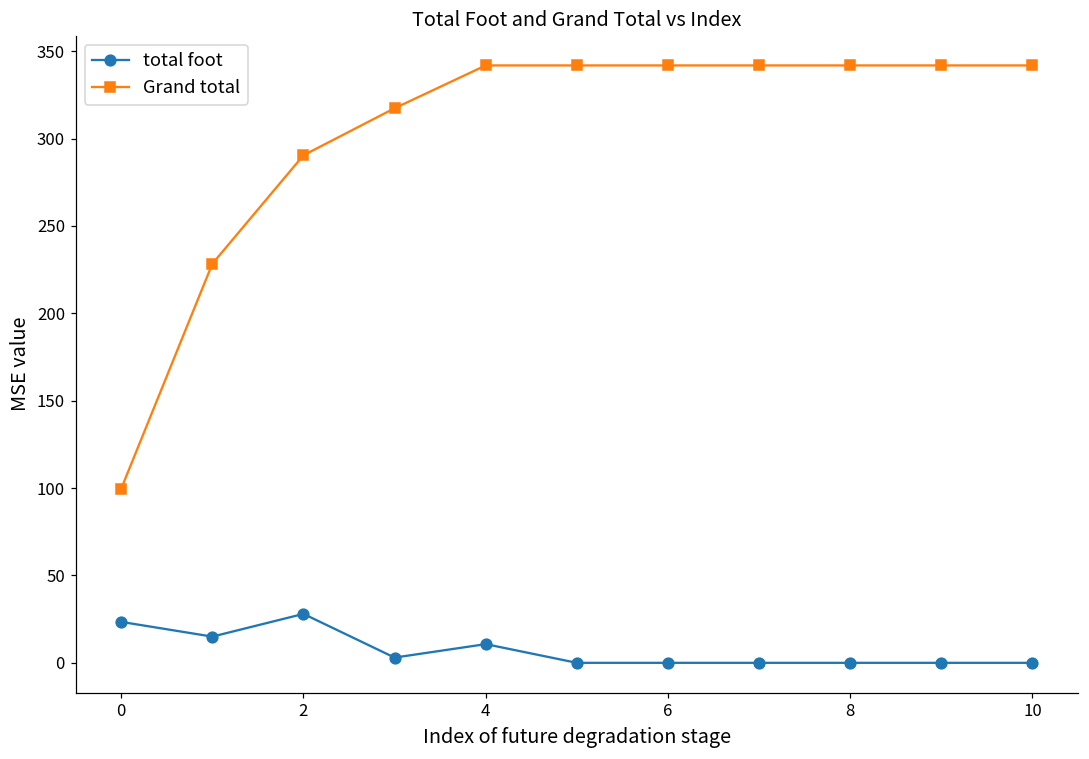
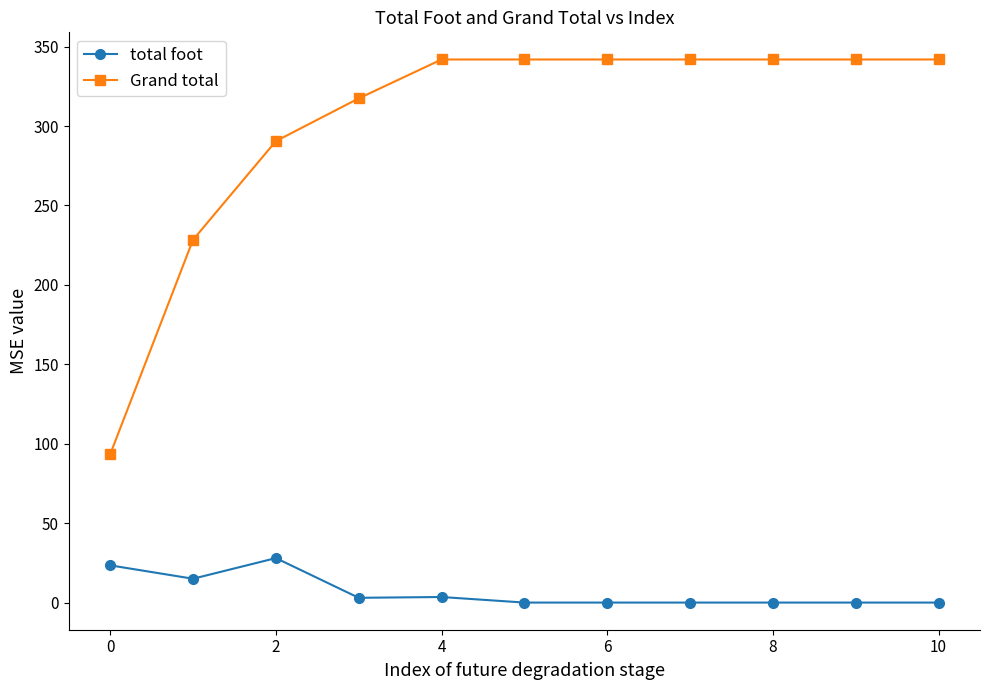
  {
    "total foot": {
      "0": 23,
      "2": 28,
-     "4": 11,
+     "4": 4,
      "6": 0,
      "8": 0,
      "10": 0
    },
    "Grand total": {
-     "0": 100,
+     "0": 93,
      "2": 290,
      "4": 342,
      "6": 342,
      "8": 342,
      "10": 342
    }
  }
